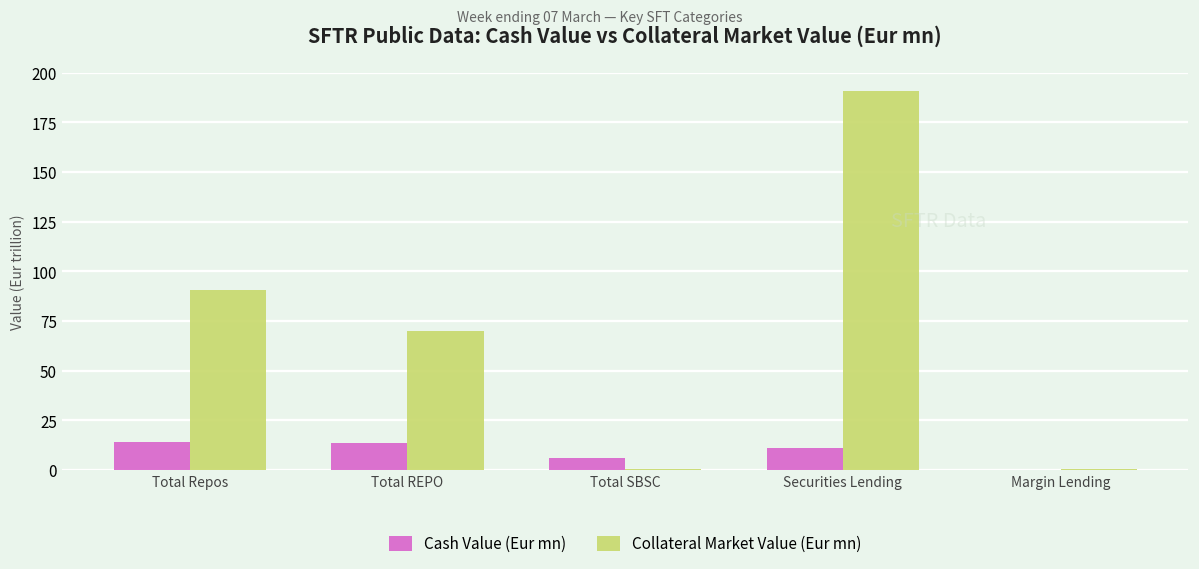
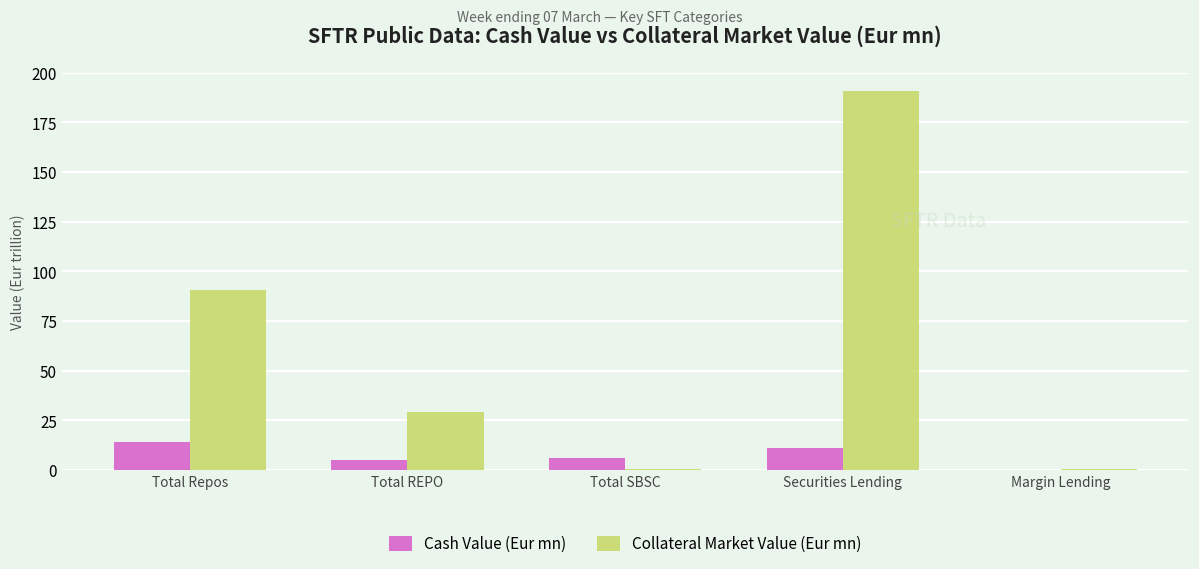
  {
    "Cash Value (Eur mn)": {
      "Total Repos": 14,
-     "Total REPO": 14,
+     "Total REPO": 5,
      "Total SBSC": 6,
      "Securities Lending": 11
    },
    "Collateral Market Value (Eur mn)": {
      "Total Repos": 91,
-     "Total REPO": 70,
+     "Total REPO": 29,
      "Securities Lending": 191
    }
  }
